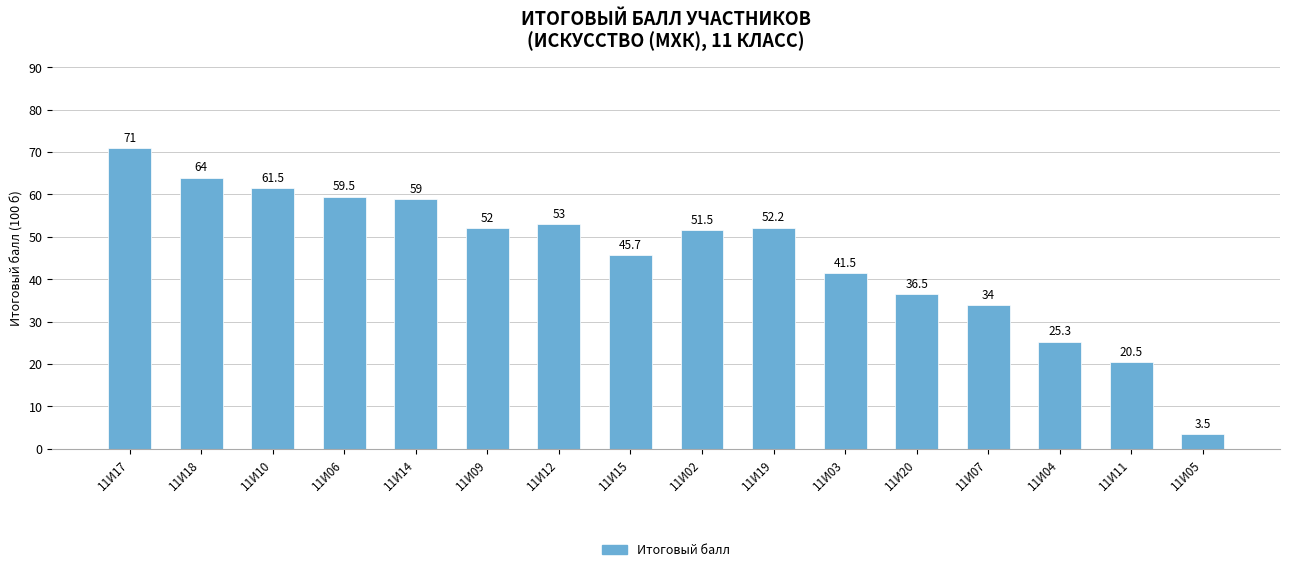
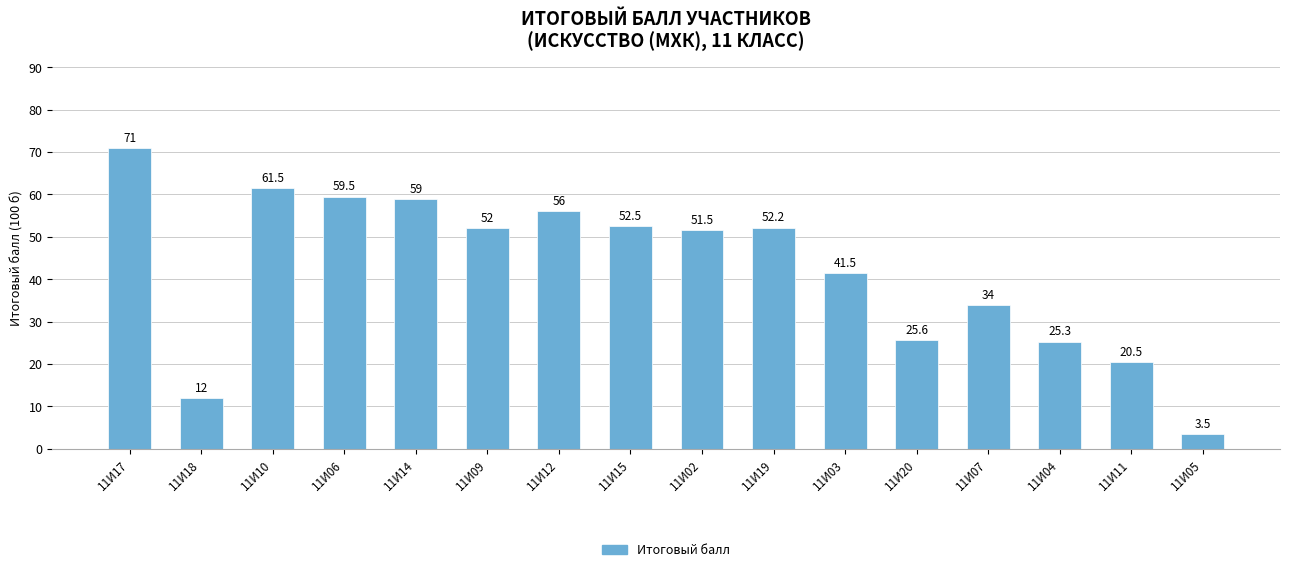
  {
    "11И17": 71,
-   "11И18": 64,
+   "11И18": 12,
    "11И10": 61.5,
    "11И06": 59.5,
    "11И14": 59,
    "11И09": 52,
-   "11И12": 53,
-   "11И15": 45.7,
+   "11И12": 56,
+   "11И15": 52.5,
    "11И02": 51.5,
    "11И19": 52.2,
    "11И03": 41.5,
-   "11И20": 36.5,
+   "11И20": 25.6,
    "11И07": 34,
    "11И04": 25.3,
    "11И11": 20.5,
    "11И05": 3.5
  }
